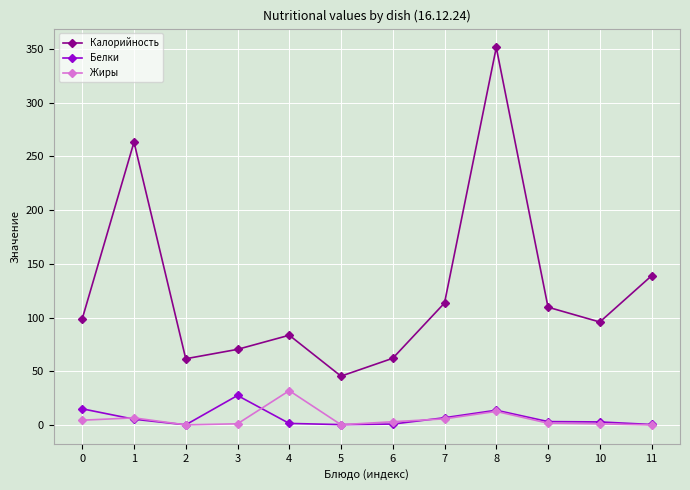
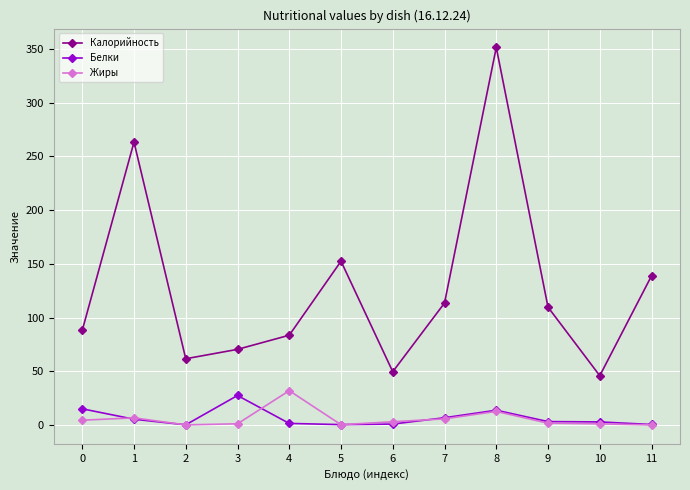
  {
    "Калорийность": {
-     "0": 99,
+     "0": 88,
      "1": 263,
      "2": 62,
      "3": 70,
      "4": 84,
-     "5": 46,
-     "6": 62,
+     "5": 153,
+     "6": 50,
      "7": 114,
      "8": 351,
      "9": 110,
-     "10": 96,
+     "10": 46,
      "11": 139
    },
    "Белки": {
      "0": 15,
      "3": 28,
      "4": 2
    },
    "Жиры": {
      "0": 5,
      "3": 1,
      "4": 32
    }
  }
